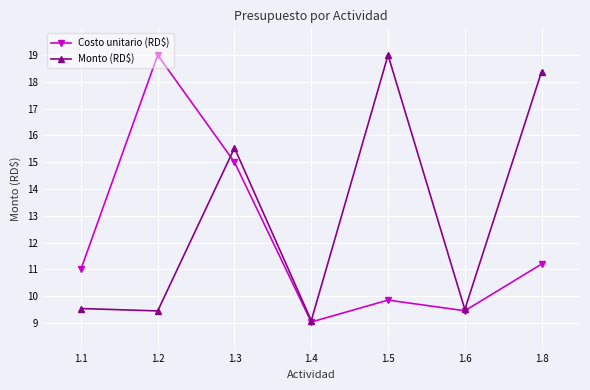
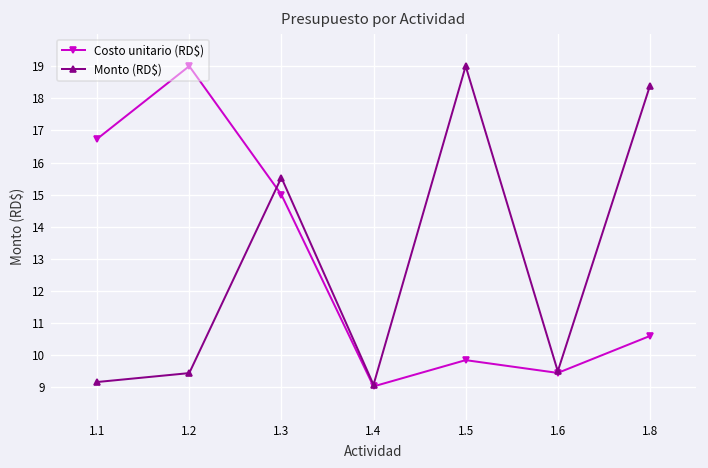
  {
    "Costo unitario (RD$)": {
-     "1.1": 11.0,
+     "1.1": 16.7,
      "1.3": 15.0,
      "1.5": 9.8,
-     "1.8": 11.2
+     "1.8": 10.6
    },
    "Monto (RD$)": {
-     "1.1": 9.5,
+     "1.1": 9.2,
      "1.2": 9.4,
      "1.3": 15.5,
      "1.5": 19.0,
      "1.8": 18.4
    }
  }
